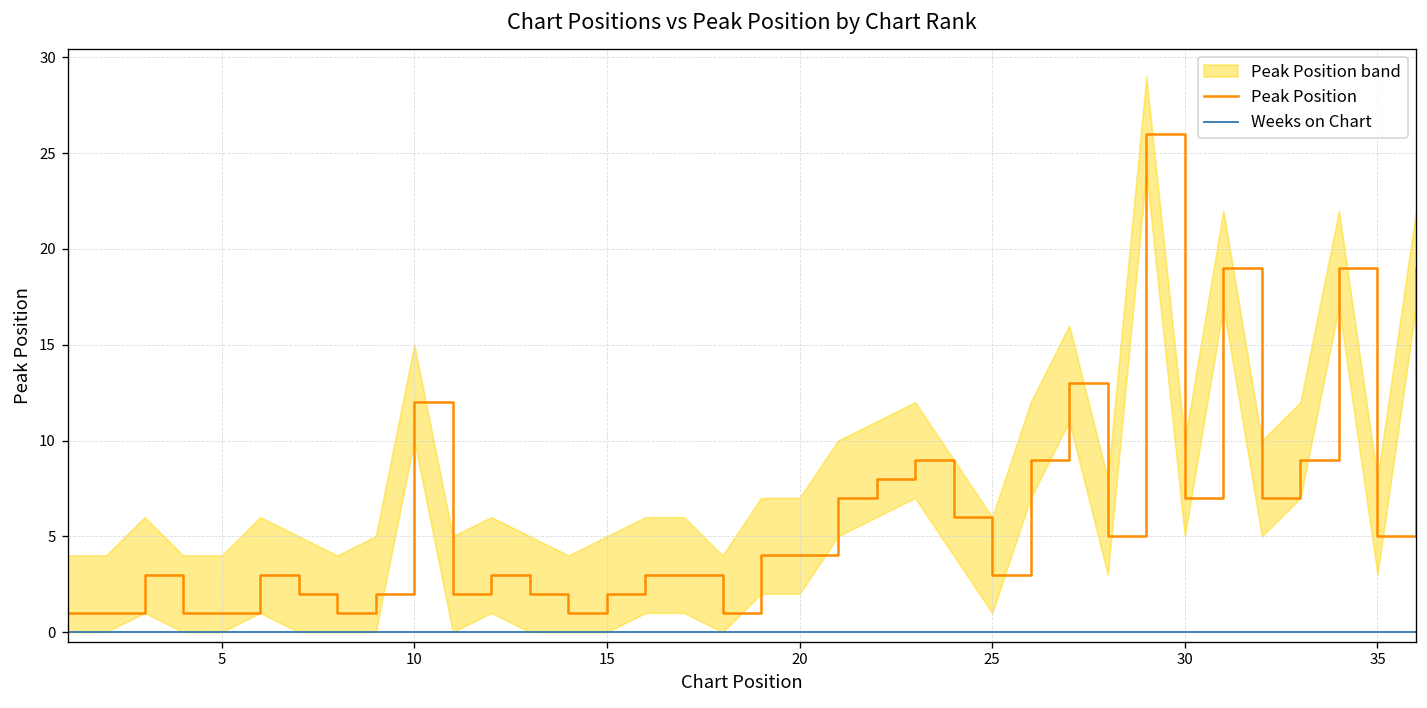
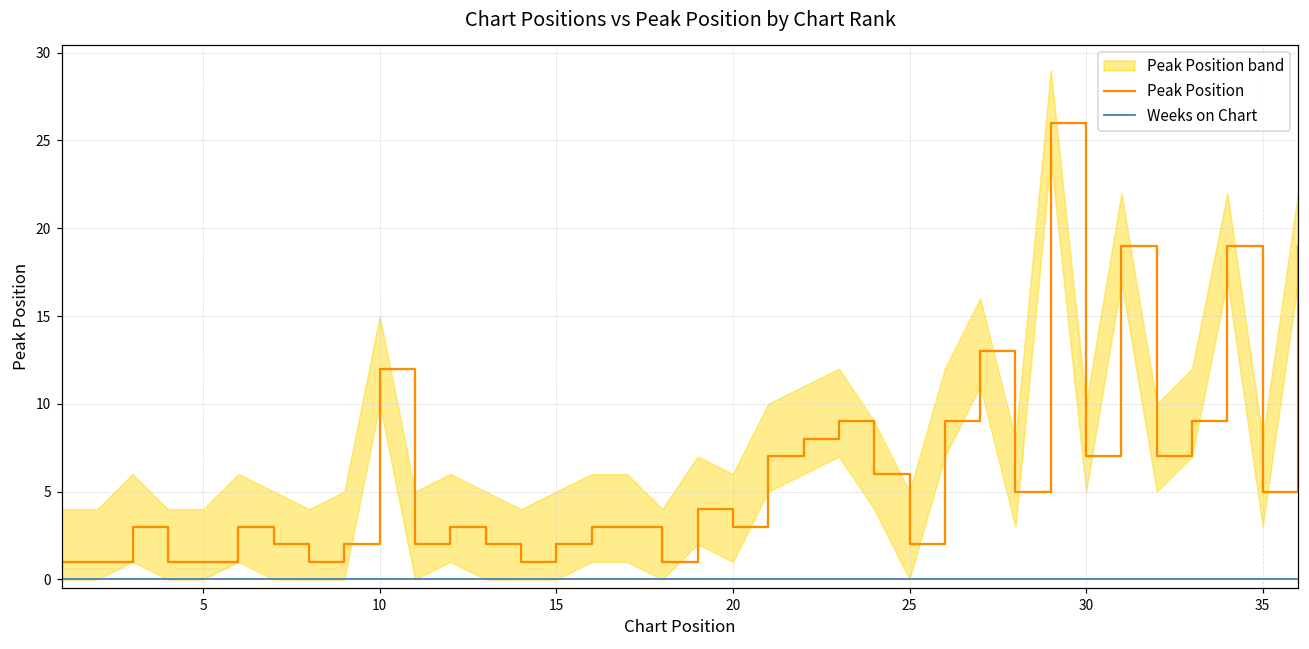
  {
    "Peak Position": {
      "5": 1,
      "10": 12,
      "15": 2,
-     "20": 4,
-     "25": 3,
+     "20": 3,
+     "25": 2,
      "30": 7,
      "35": 5
    },
    "Weeks on Chart": {
      "5": 0,
      "10": 0,
      "15": 0,
      "20": 0,
      "25": 0,
      "30": 0,
      "35": 0
    }
  }
